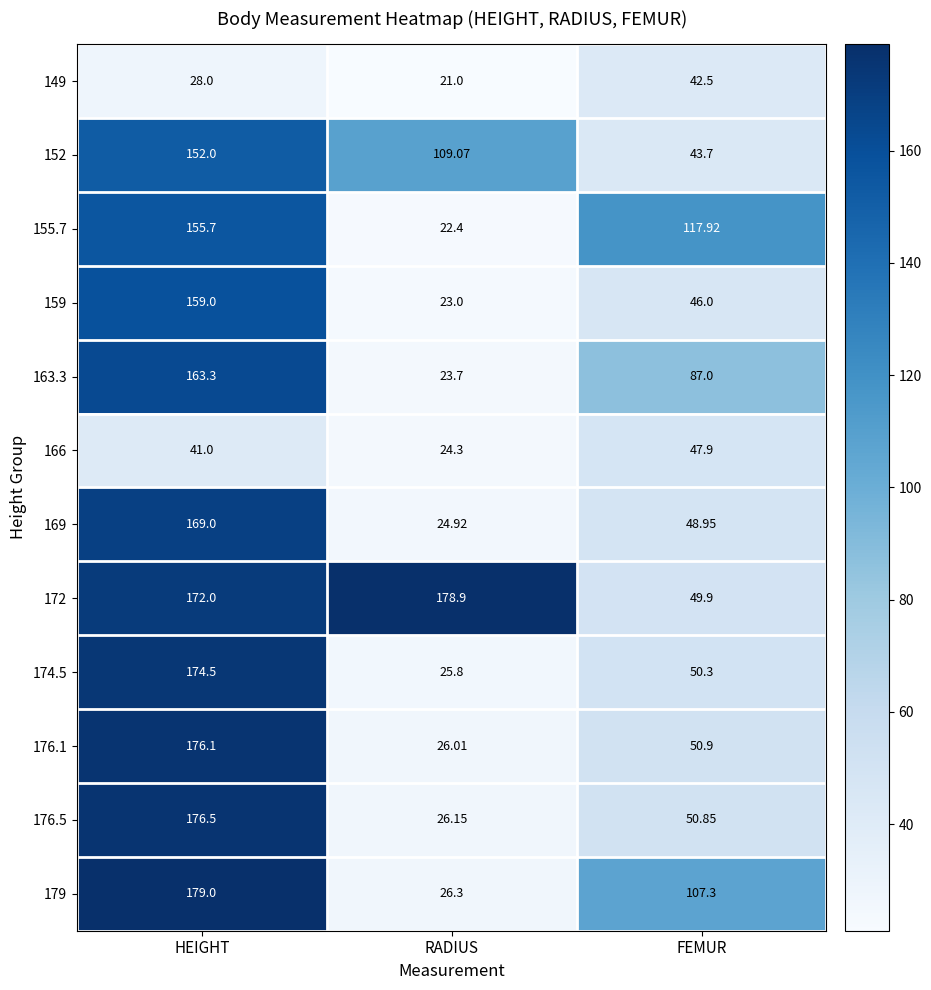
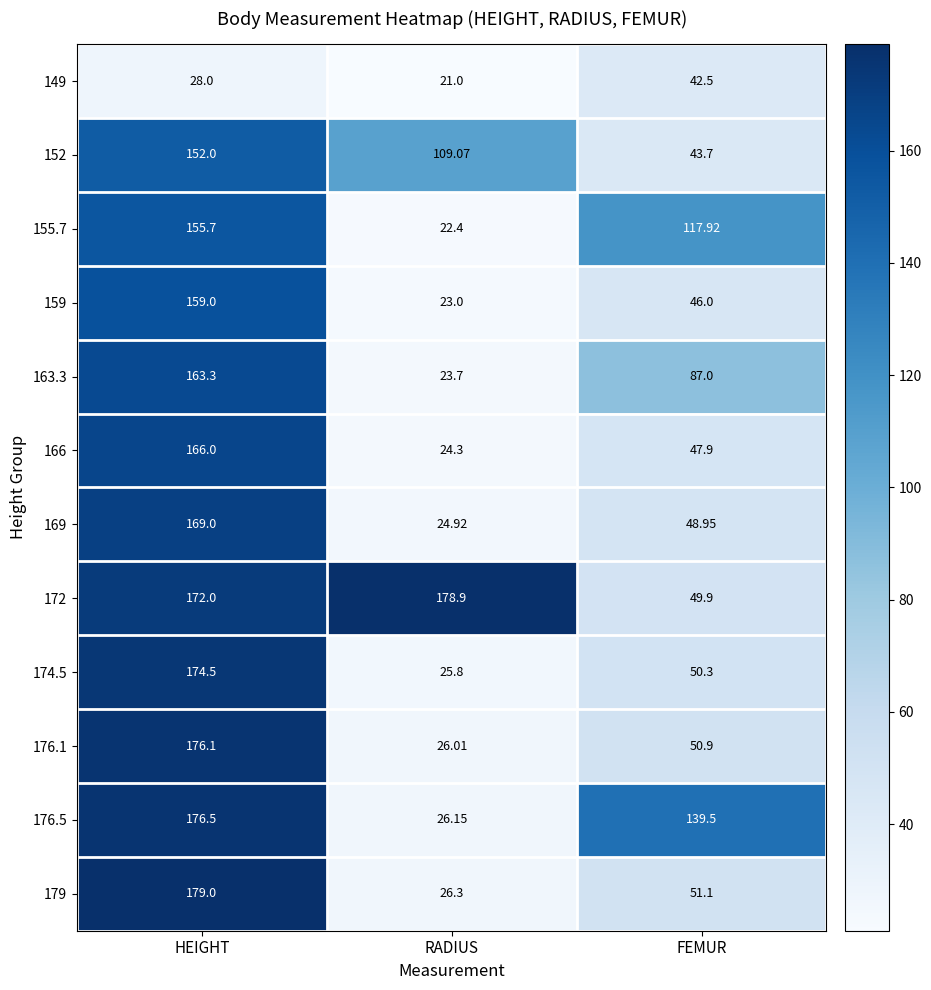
  {
    "149": {
      "HEIGHT": 28.0,
      "RADIUS": 21.0,
      "FEMUR": 42.5
    },
    "152": {
      "HEIGHT": 152.0,
      "RADIUS": 109.07,
      "FEMUR": 43.7
    },
    "155.7": {
      "HEIGHT": 155.7,
      "RADIUS": 22.4,
      "FEMUR": 117.92
    },
    "159": {
      "HEIGHT": 159.0,
      "RADIUS": 23.0,
      "FEMUR": 46.0
    },
    "163.3": {
      "HEIGHT": 163.3,
      "RADIUS": 23.7,
      "FEMUR": 87.0
    },
    "166": {
-     "HEIGHT": 41.0,
+     "HEIGHT": 166.0,
      "RADIUS": 24.3,
      "FEMUR": 47.9
    },
    "169": {
      "HEIGHT": 169.0,
      "RADIUS": 24.92,
      "FEMUR": 48.95
    },
    "172": {
      "HEIGHT": 172.0,
      "RADIUS": 178.9,
      "FEMUR": 49.9
    },
    "174.5": {
      "HEIGHT": 174.5,
      "RADIUS": 25.8,
      "FEMUR": 50.3
    },
    "176.1": {
      "HEIGHT": 176.1,
      "RADIUS": 26.01,
      "FEMUR": 50.9
    },
    "176.5": {
      "HEIGHT": 176.5,
      "RADIUS": 26.15,
-     "FEMUR": 50.85
+     "FEMUR": 139.5
    },
    "179": {
      "HEIGHT": 179.0,
      "RADIUS": 26.3,
-     "FEMUR": 107.3
+     "FEMUR": 51.1
    }
  }
